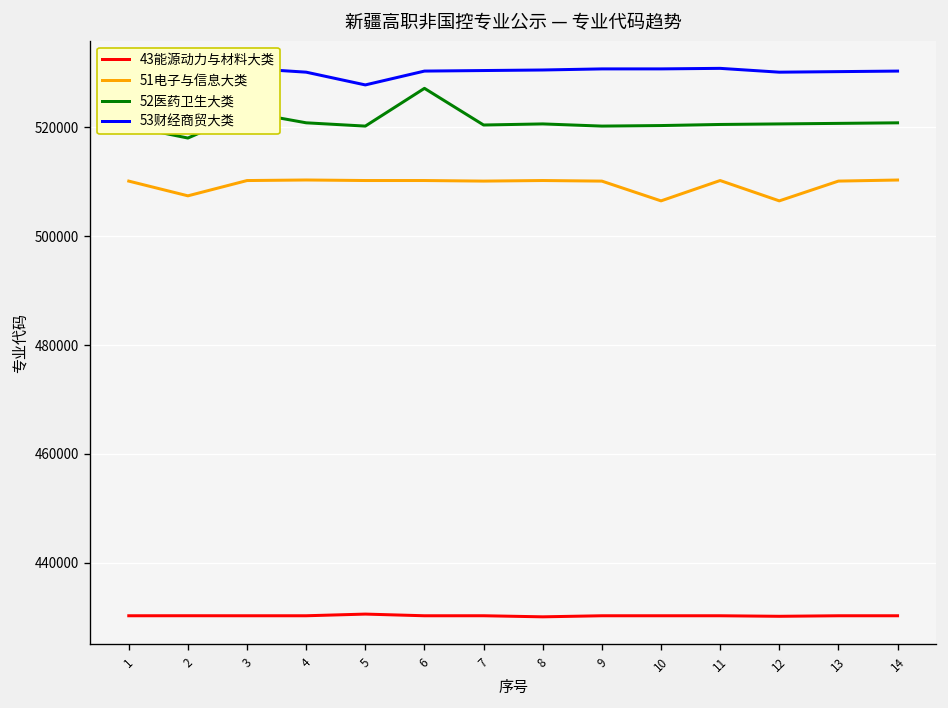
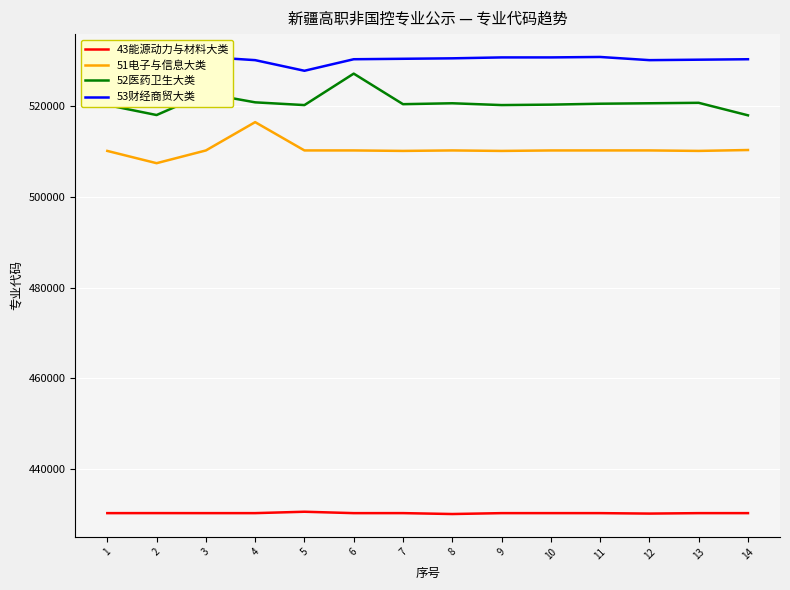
  {
    "43能源动力与材料大类": {
      "1": 430000,
      "2": 430000,
      "3": 430000,
      "4": 430000,
      "5": 431000,
      "6": 430000,
      "7": 430000,
      "8": 430000,
      "9": 430000,
      "10": 430000,
      "11": 430000,
      "12": 430000,
      "13": 430000,
      "14": 430000
    },
    "51电子与信息大类": {
      "1": 510000,
      "2": 507000,
      "3": 510000,
-     "4": 510000,
+     "4": 516000,
      "5": 510000,
      "6": 510000,
      "7": 510000,
      "8": 510000,
      "9": 510000,
-     "10": 506000,
+     "10": 510000,
      "11": 510000,
-     "12": 506000,
+     "12": 510000,
      "13": 510000,
      "14": 510000
    },
    "52医药卫生大类": {
      "2": 518000,
      "4": 521000,
      "5": 520000,
      "6": 527000,
      "7": 520000,
      "8": 521000,
      "9": 520000,
      "10": 520000,
      "11": 521000,
      "12": 521000,
      "13": 521000,
-     "14": 521000
+     "14": 518000
    },
    "53财经商贸大类": {
      "4": 530000,
      "5": 528000,
      "6": 530000,
      "7": 530000,
      "8": 531000,
      "9": 531000,
      "10": 531000,
      "11": 531000,
      "12": 530000,
      "13": 530000,
      "14": 530000
    }
  }
